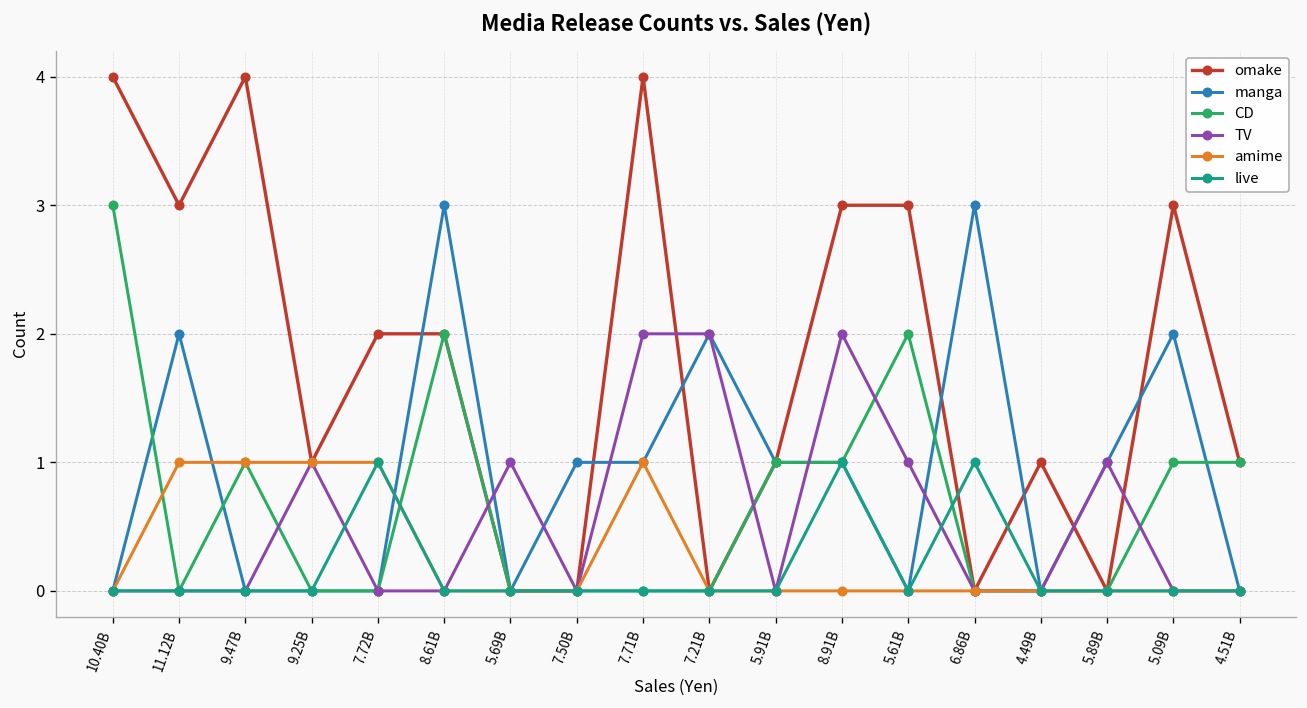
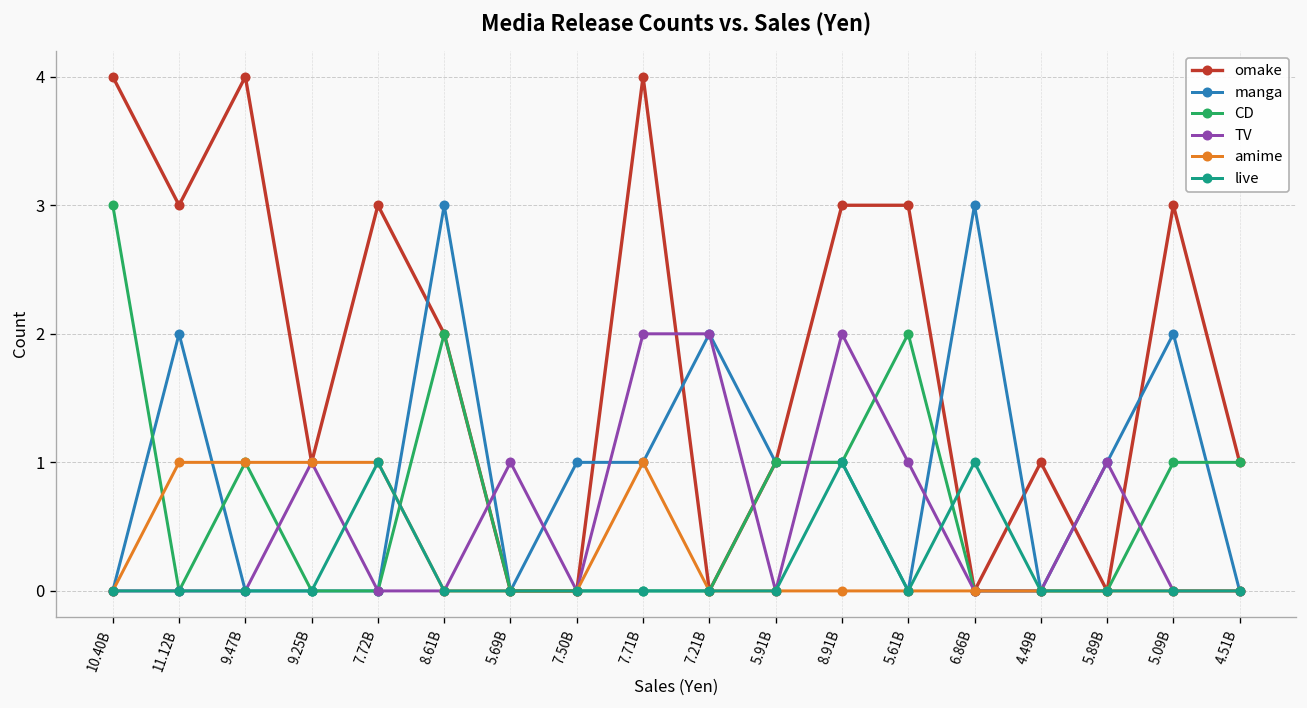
  {
    "omake": {
      "10.40B": 4,
      "11.12B": 3,
      "9.47B": 4,
-     "7.72B": 2,
+     "7.72B": 3,
      "7.71B": 4,
      "8.91B": 3,
      "5.61B": 3,
      "4.49B": 1,
      "5.09B": 3
    },
    "manga": {
      "11.12B": 2,
      "8.61B": 3,
      "7.50B": 1,
      "6.86B": 3,
      "5.09B": 2
    },
    "TV": {
      "5.69B": 1,
      "7.71B": 2,
      "8.91B": 2,
      "5.61B": 1
    },
    "amime": {
      "11.12B": 1,
      "8.91B": 0
    }
  }
